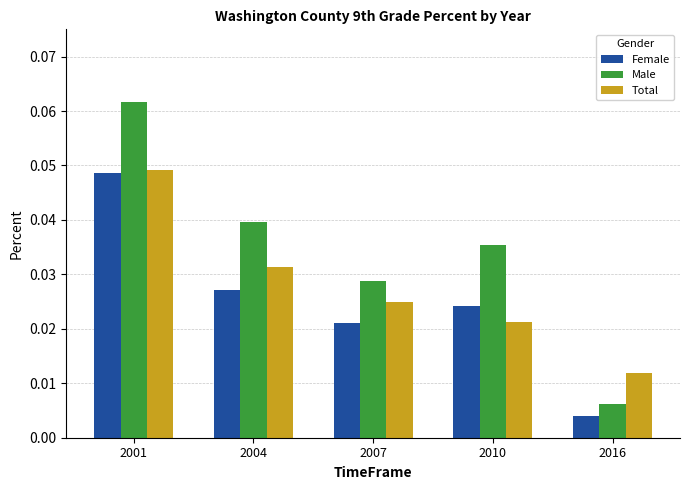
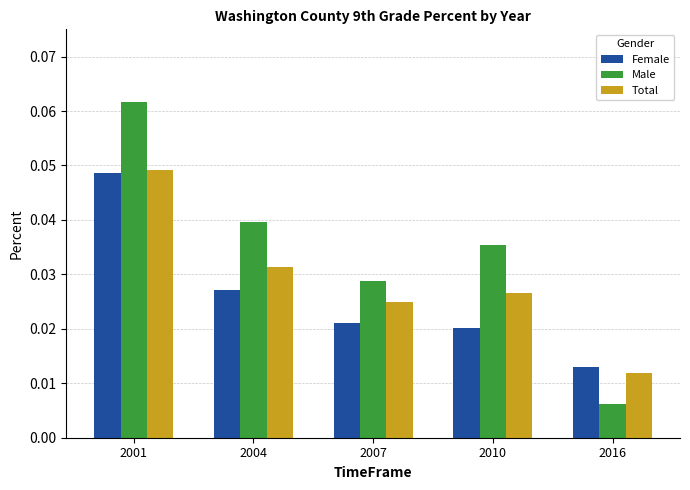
  {
    "Female": {
      "2001": 0.049,
      "2004": 0.027,
      "2007": 0.021,
-     "2010": 0.024,
-     "2016": 0.004
+     "2010": 0.020,
+     "2016": 0.013
    },
    "Male": {
      "2001": 0.062,
      "2004": 0.040,
      "2007": 0.029,
      "2010": 0.035,
      "2016": 0.006
    },
    "Total": {
      "2001": 0.049,
      "2004": 0.031,
      "2007": 0.025,
-     "2010": 0.021,
+     "2010": 0.027,
      "2016": 0.012
    }
  }
